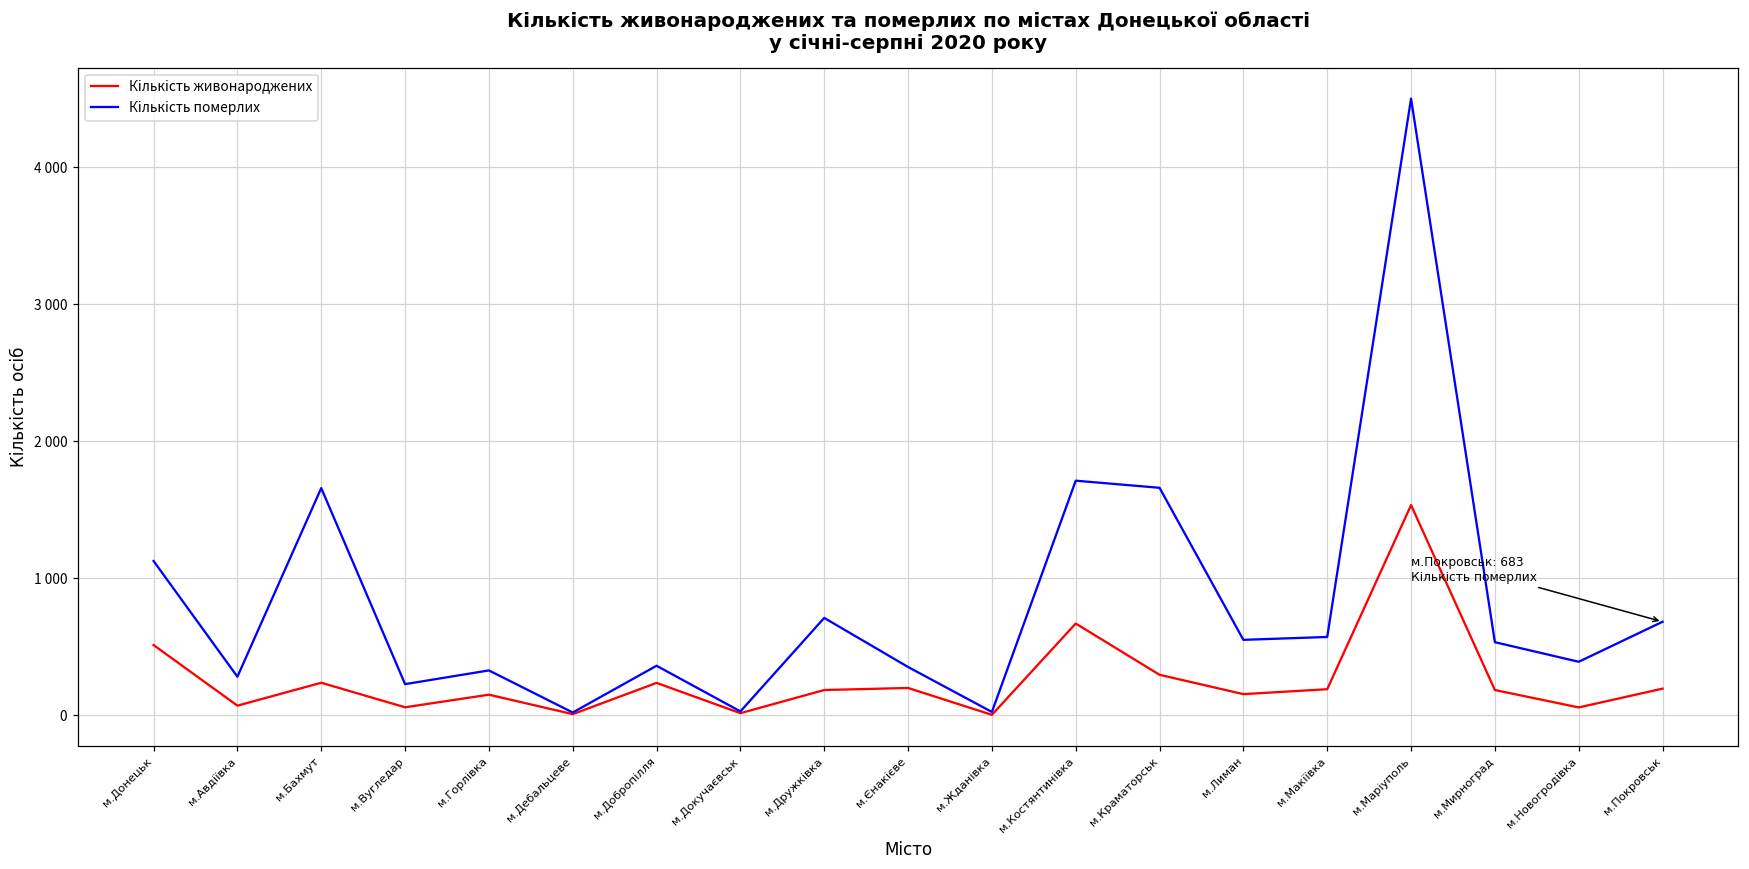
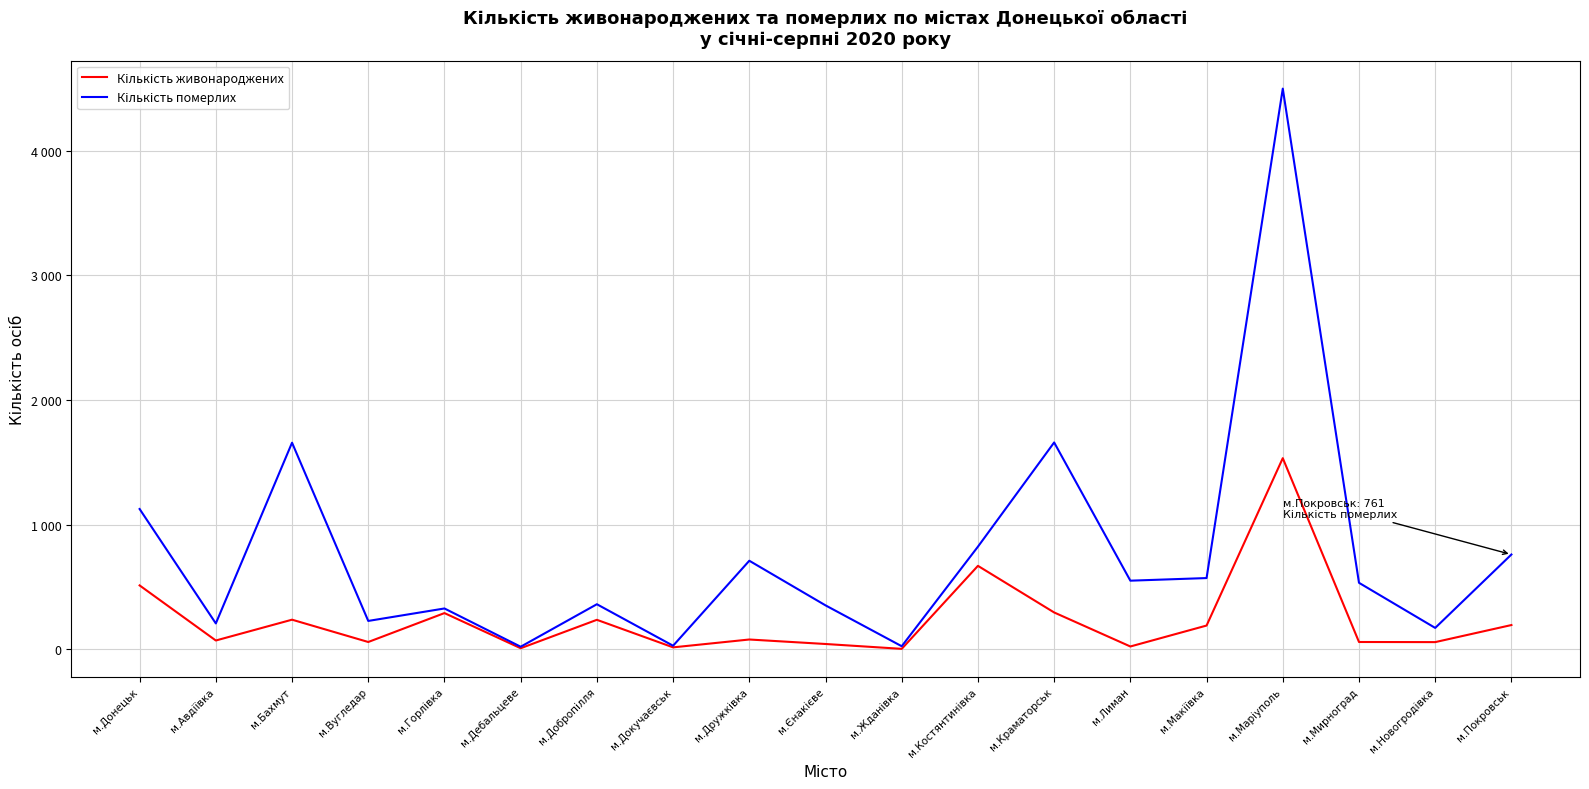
  {
    "Кількість живонароджених": {
      "м.Донецьк": 510,
      "м.Авдіївка": 70,
      "м.Бахмут": 240,
      "м.Вугледар": 60,
-     "м.Горлівка": 150,
+     "м.Горлівка": 290,
      "м.Добропілля": 240,
-     "м.Дружківка": 190,
-     "м.Єнакієве": 200,
+     "м.Дружківка": 80,
+     "м.Єнакієве": 40,
      "м.Жданівка": 0,
      "м.Костянтинівка": 670,
      "м.Краматорськ": 300,
-     "м.Лиман": 160,
+     "м.Лиман": 20,
      "м.Макіївка": 190,
      "м.Маріуполь": 1530,
-     "м.Мирноград": 190,
+     "м.Мирноград": 60,
      "м.Новогродівка": 60,
      "м.Покровськ": 200
    },
    "Кількість померлих": {
-     "м.Авдіївка": 280,
-     "м.Костянтинівка": 1710,
-     "м.Новогродівка": 390,
-     "м.Покровськ": 683
+     "м.Авдіївка": 210,
+     "м.Костянтинівка": 820,
+     "м.Новогродівка": 170,
+     "м.Покровськ": 761
    }
  }
